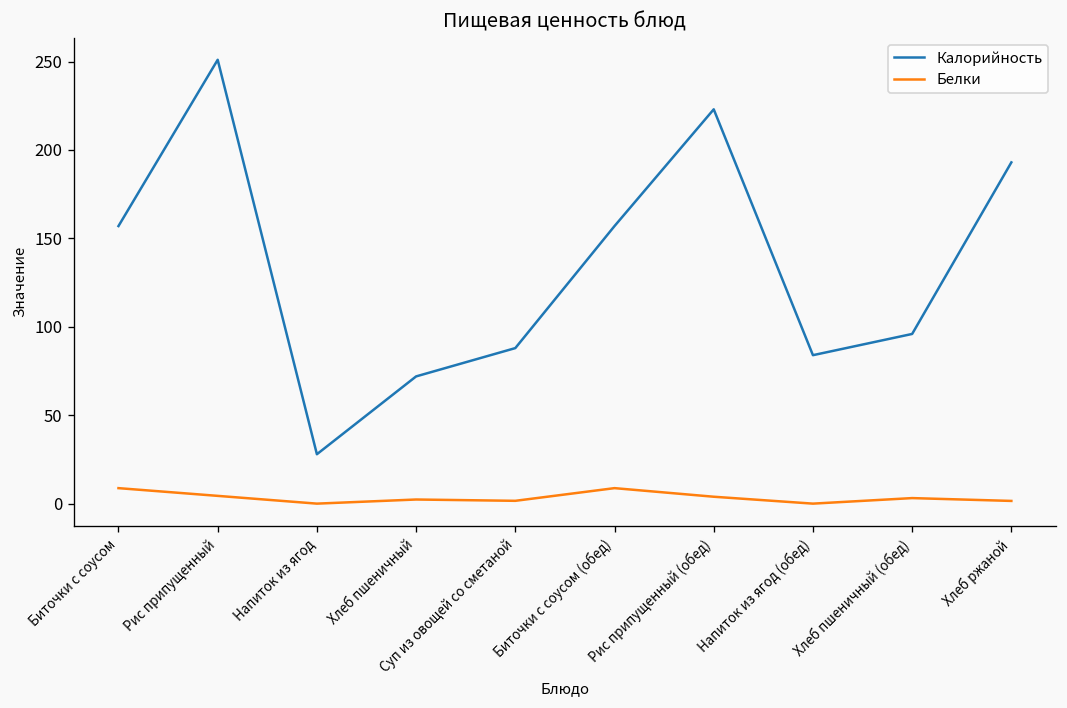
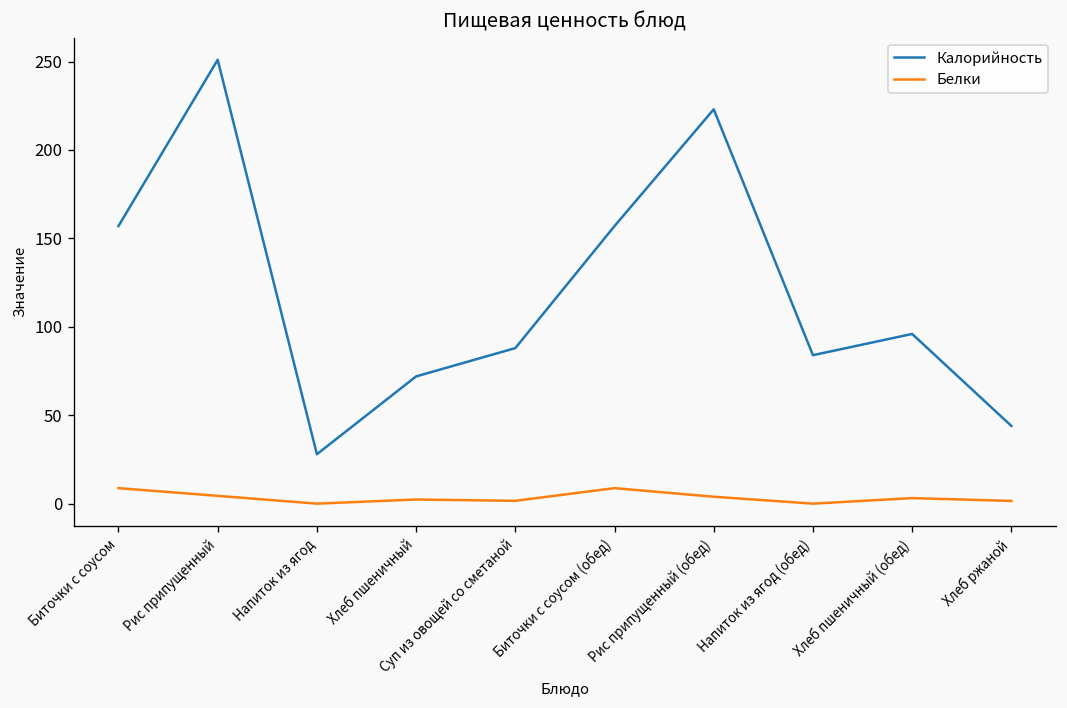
  {
    "Калорийность": {
      "Биточки с соусом": 157,
      "Рис припущенный": 251,
      "Напиток из ягод": 28,
      "Хлеб пшеничный": 72,
      "Суп из овощей со сметаной": 88,
      "Биточки с соусом (обед)": 157,
      "Рис припущенный (обед)": 223,
      "Напиток из ягод (обед)": 84,
      "Хлеб пшеничный (обед)": 96,
-     "Хлеб ржаной": 193
+     "Хлеб ржаной": 44
    },
    "Белки": {
      "Биточки с соусом": 9,
      "Рис припущенный": 4,
      "Напиток из ягод": 0,
      "Хлеб пшеничный": 2,
      "Суп из овощей со сметаной": 2,
      "Биточки с соусом (обед)": 9,
      "Рис припущенный (обед)": 4,
      "Напиток из ягод (обед)": 0,
      "Хлеб пшеничный (обед)": 3,
      "Хлеб ржаной": 2
    }
  }
